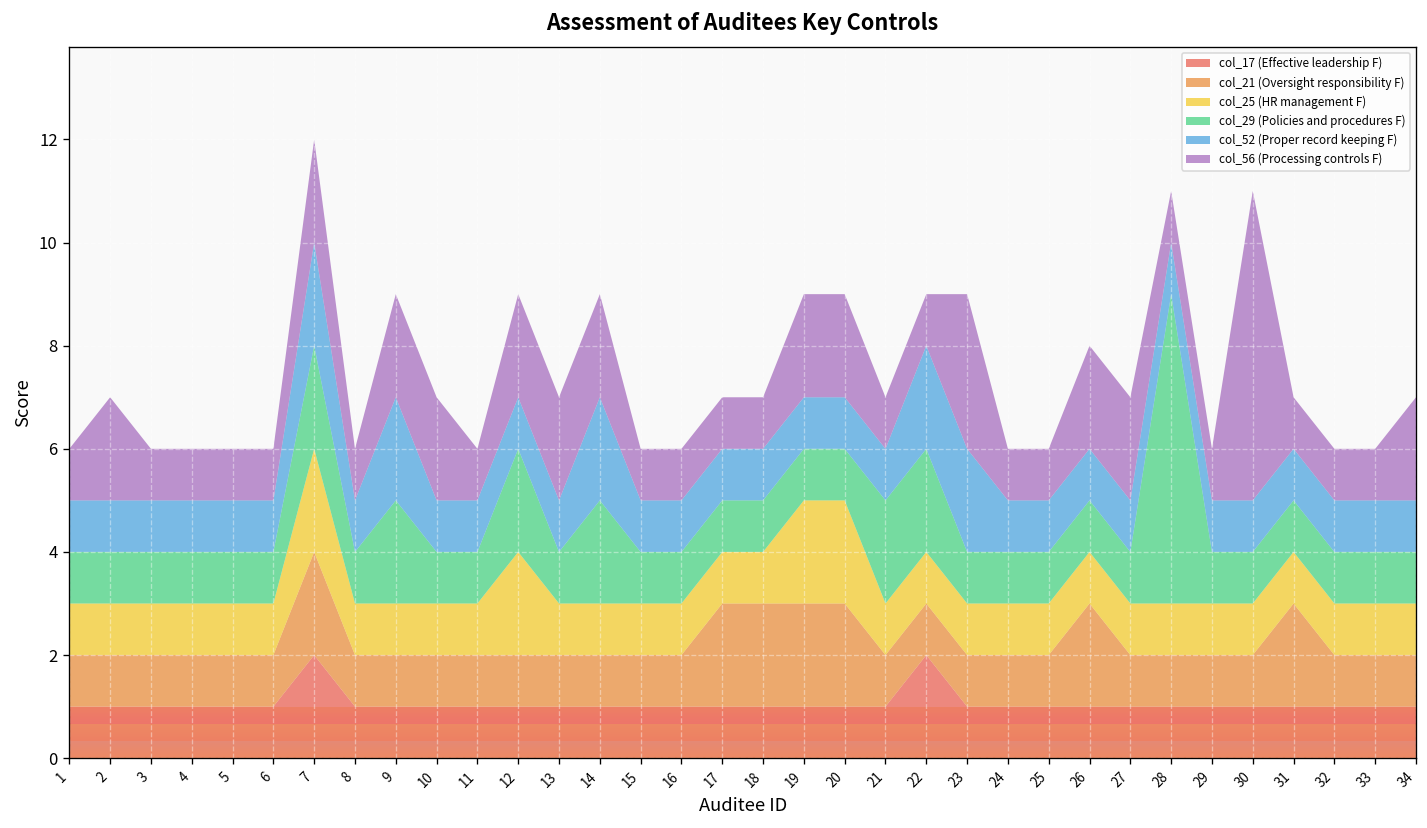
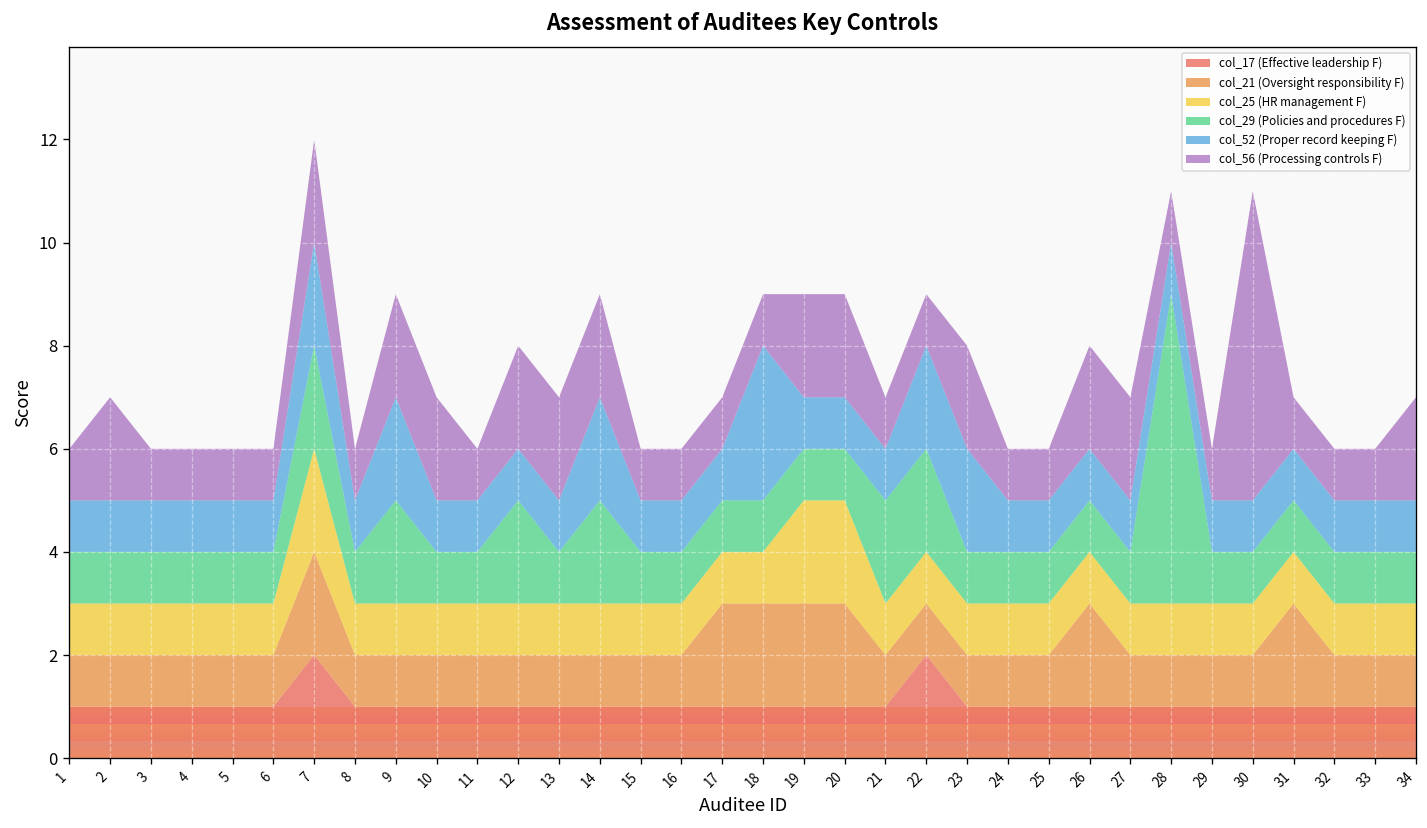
  {
    "col_25 (HR management F)": {
      "1": 1,
      "2": 1,
      "3": 1,
      "4": 1,
      "5": 1,
      "6": 1,
      "7": 2,
      "8": 1,
      "9": 1,
      "10": 1,
      "11": 1,
-     "12": 2,
+     "12": 1,
      "13": 1,
      "14": 1,
      "15": 1,
      "16": 1,
      "17": 1,
      "18": 1,
      "19": 2,
      "20": 2,
      "21": 1,
      "22": 1,
      "23": 1,
      "24": 1,
      "25": 1,
      "26": 1,
      "27": 1,
      "28": 1,
      "29": 1,
      "30": 1,
      "31": 1,
      "32": 1,
      "33": 1,
      "34": 1
    },
    "col_29 (Policies and procedures F)": {
      "1": 1,
      "2": 1,
      "3": 1,
      "4": 1,
      "5": 1,
      "6": 1,
      "7": 2,
      "8": 1,
      "9": 2,
      "10": 1,
      "11": 1,
      "12": 2,
      "13": 1,
      "14": 2,
      "15": 1,
      "16": 1,
      "17": 1,
      "18": 1,
      "19": 1,
      "20": 1,
      "21": 2,
      "22": 2,
      "23": 1,
      "24": 1,
      "25": 1,
      "26": 1,
      "27": 1,
      "28": 6,
      "29": 1,
      "30": 1,
      "31": 1,
      "32": 1,
      "33": 1,
      "34": 1
    },
    "col_52 (Proper record keeping F)": {
      "1": 1,
      "2": 1,
      "3": 1,
      "4": 1,
      "5": 1,
      "6": 1,
      "7": 2,
      "8": 1,
      "9": 2,
      "10": 1,
      "11": 1,
      "12": 1,
      "13": 1,
      "14": 2,
      "15": 1,
      "16": 1,
      "17": 1,
-     "18": 1,
+     "18": 3,
      "19": 1,
      "20": 1,
      "21": 1,
      "22": 2,
      "23": 2,
      "24": 1,
      "25": 1,
      "26": 1,
      "27": 1,
      "28": 1,
      "29": 1,
      "30": 1,
      "31": 1,
      "32": 1,
      "33": 1,
      "34": 1
    },
    "col_56 (Processing controls F)": {
      "1": 1,
      "2": 2,
      "3": 1,
      "4": 1,
      "5": 1,
      "6": 1,
      "7": 2,
      "8": 1,
      "9": 2,
      "10": 2,
      "11": 1,
      "12": 2,
      "13": 2,
      "14": 2,
      "15": 1,
      "16": 1,
      "17": 1,
      "18": 1,
      "19": 2,
      "20": 2,
      "21": 1,
      "22": 1,
-     "23": 3,
+     "23": 2,
      "24": 1,
      "25": 1,
      "26": 2,
      "27": 2,
      "28": 1,
      "29": 1,
      "30": 6,
      "31": 1,
      "32": 1,
      "33": 1,
      "34": 2
    }
  }
